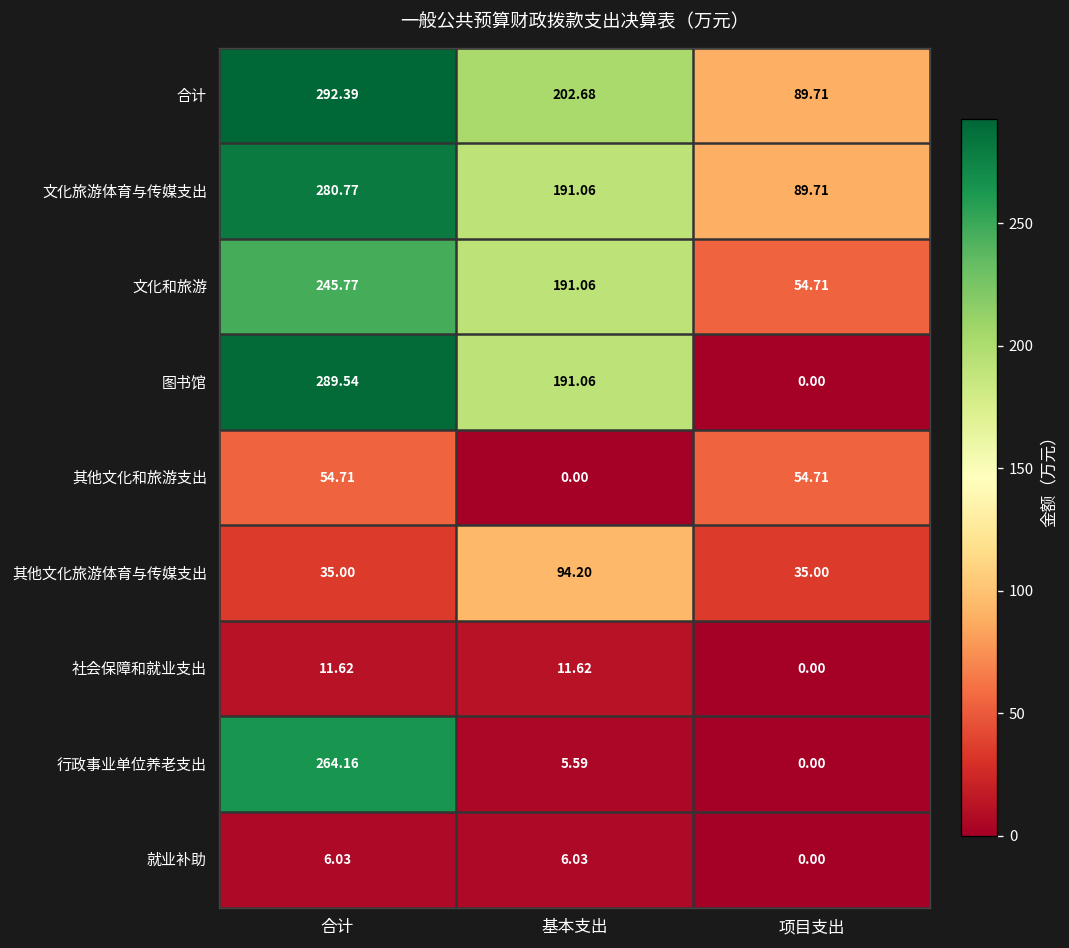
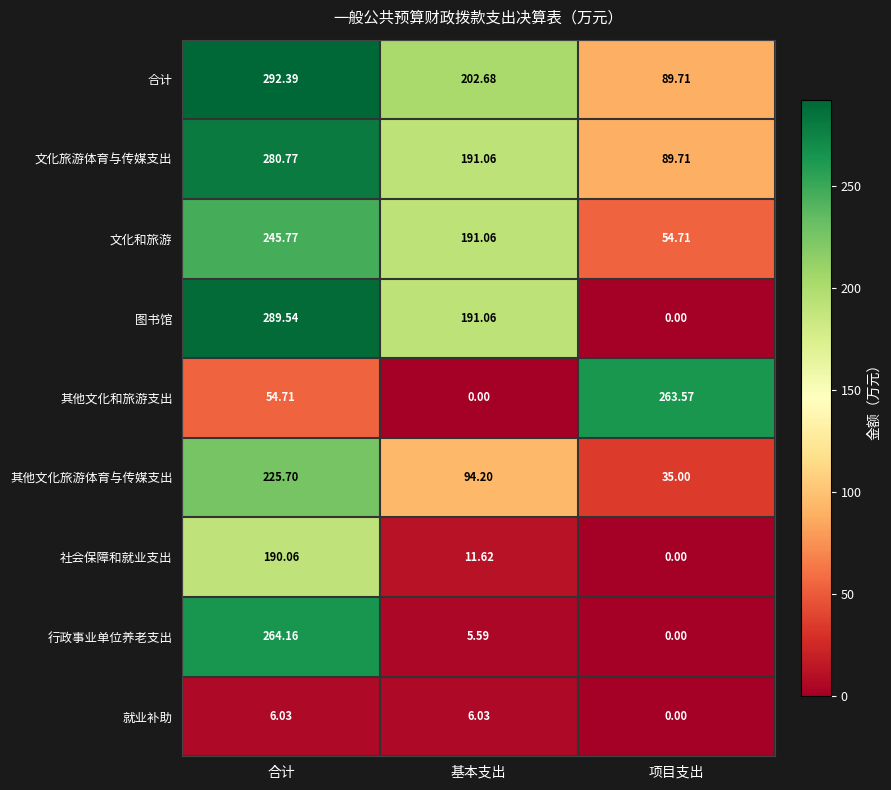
  {
    "合计": {
      "合计": 292.39,
      "基本支出": 202.68,
      "项目支出": 89.71
    },
    "文化旅游体育与传媒支出": {
      "合计": 280.77,
      "基本支出": 191.06,
      "项目支出": 89.71
    },
    "文化和旅游": {
      "合计": 245.77,
      "基本支出": 191.06,
      "项目支出": 54.71
    },
    "图书馆": {
      "合计": 289.54,
      "基本支出": 191.06,
      "项目支出": 0.00
    },
    "其他文化和旅游支出": {
      "合计": 54.71,
      "基本支出": 0.00,
-     "项目支出": 54.71
+     "项目支出": 263.57
    },
    "其他文化旅游体育与传媒支出": {
-     "合计": 35.00,
+     "合计": 225.70,
      "基本支出": 94.20,
      "项目支出": 35.00
    },
    "社会保障和就业支出": {
-     "合计": 11.62,
+     "合计": 190.06,
      "基本支出": 11.62,
      "项目支出": 0.00
    },
    "行政事业单位养老支出": {
      "合计": 264.16,
      "基本支出": 5.59,
      "项目支出": 0.00
    },
    "就业补助": {
      "合计": 6.03,
      "基本支出": 6.03,
      "项目支出": 0.00
    }
  }
